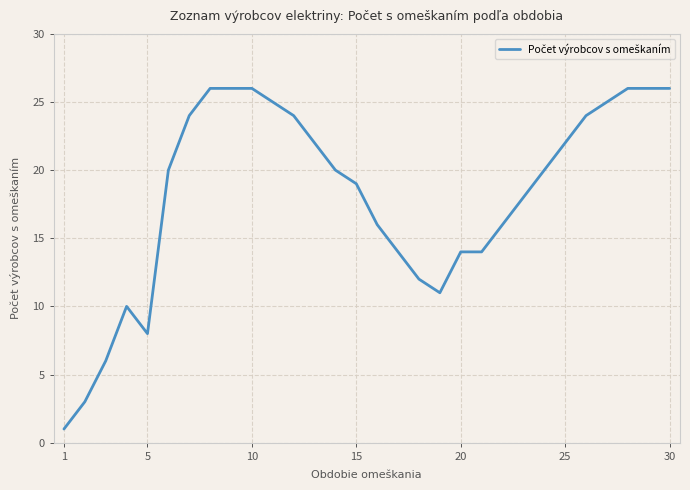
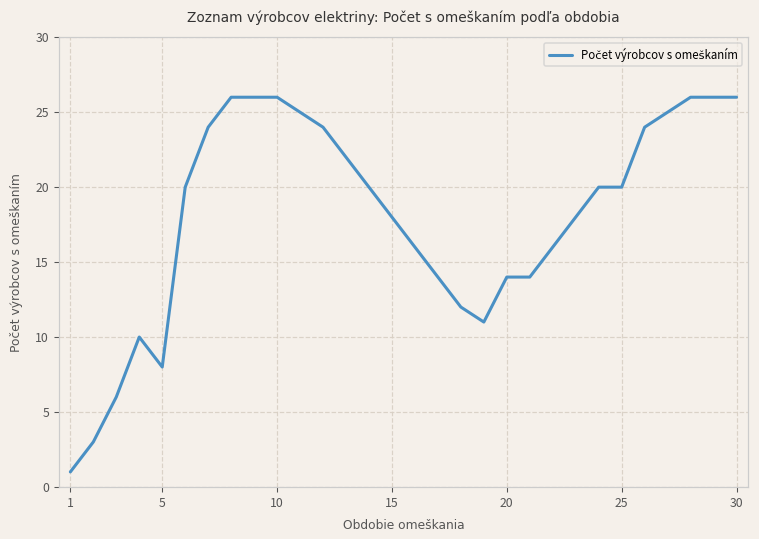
  {
    "1": 1,
    "5": 8,
    "10": 26,
-   "15": 19,
+   "15": 18,
    "20": 14,
-   "25": 22,
+   "25": 20,
    "30": 26
  }
